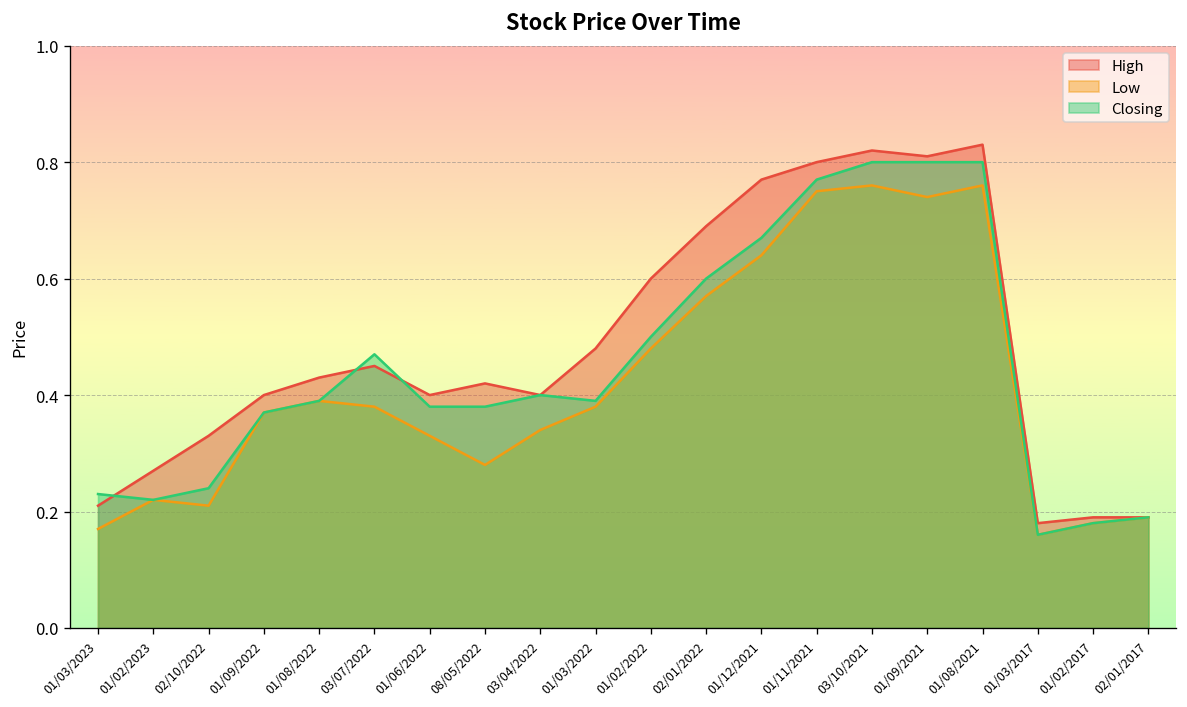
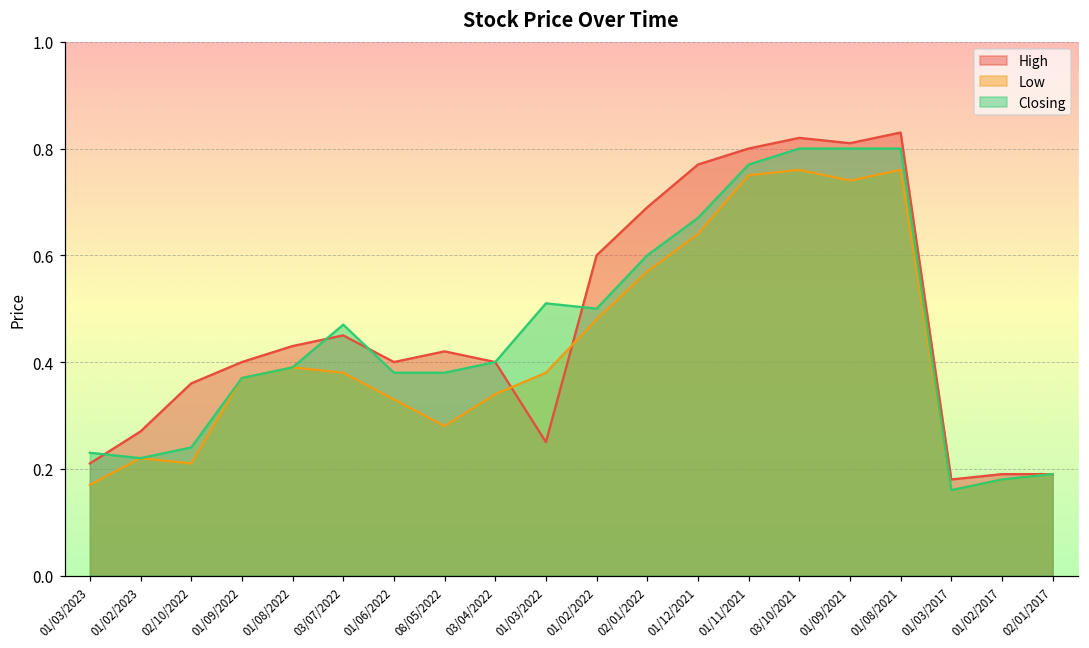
  {
    "High": {
      "01/03/2023": 0.21,
      "01/02/2023": 0.27,
-     "02/10/2022": 0.33,
+     "02/10/2022": 0.36,
      "01/09/2022": 0.40,
      "01/08/2022": 0.43,
      "03/07/2022": 0.45,
      "01/06/2022": 0.40,
      "08/05/2022": 0.42,
-     "01/03/2022": 0.48,
+     "01/03/2022": 0.25,
      "01/02/2022": 0.60,
      "02/01/2022": 0.69,
      "01/12/2021": 0.77,
      "01/11/2021": 0.80,
      "03/10/2021": 0.82,
      "01/09/2021": 0.81,
      "01/08/2021": 0.83,
      "01/03/2017": 0.18,
      "01/02/2017": 0.19
    },
    "Low": {
      "01/03/2023": 0.17,
      "02/10/2022": 0.21,
      "03/07/2022": 0.38,
      "01/06/2022": 0.33,
      "08/05/2022": 0.28,
      "03/04/2022": 0.34,
      "01/03/2022": 0.38,
      "01/02/2022": 0.48,
      "02/01/2022": 0.57,
      "01/12/2021": 0.64,
      "01/11/2021": 0.75,
      "03/10/2021": 0.76,
      "01/09/2021": 0.74,
      "01/08/2021": 0.76
    },
    "Closing": {
      "01/03/2023": 0.23,
      "02/10/2022": 0.24,
      "03/07/2022": 0.47,
      "01/06/2022": 0.38,
      "08/05/2022": 0.38,
-     "01/03/2022": 0.39,
+     "01/03/2022": 0.51,
      "01/02/2022": 0.50,
      "02/01/2022": 0.60,
      "01/12/2021": 0.67,
      "01/11/2021": 0.77,
      "03/10/2021": 0.80,
      "01/09/2021": 0.80,
      "01/08/2021": 0.80
    }
  }
